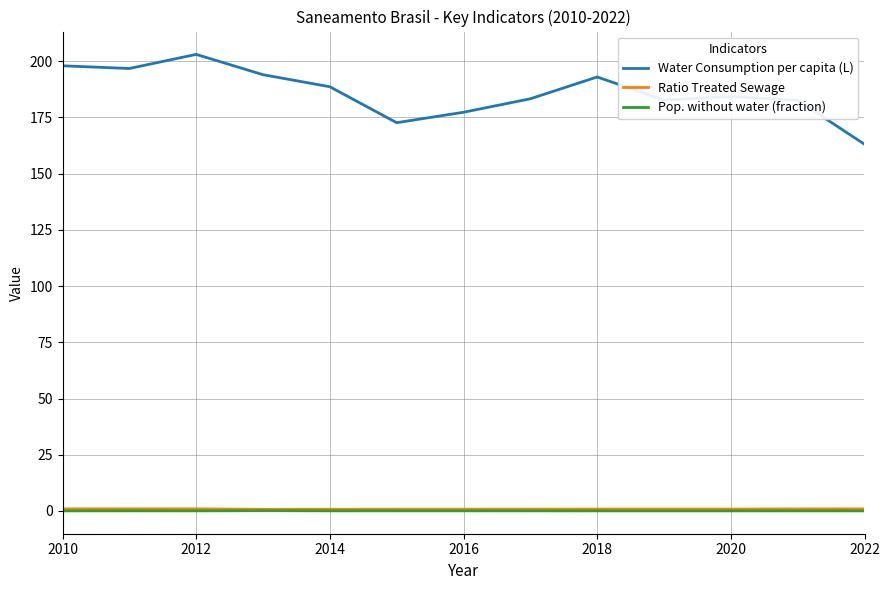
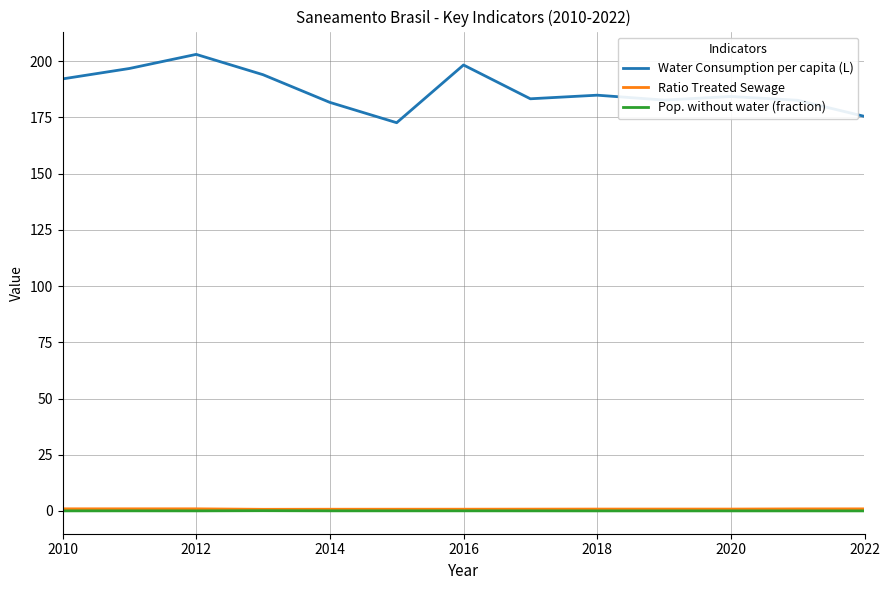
  {
    "Water Consumption per capita (L)": {
-     "2010": 198,
+     "2010": 192,
      "2012": 203,
-     "2014": 189,
-     "2016": 177,
-     "2018": 193,
-     "2022": 163
+     "2014": 182,
+     "2016": 198,
+     "2018": 185,
+     "2022": 175
    }
  }
